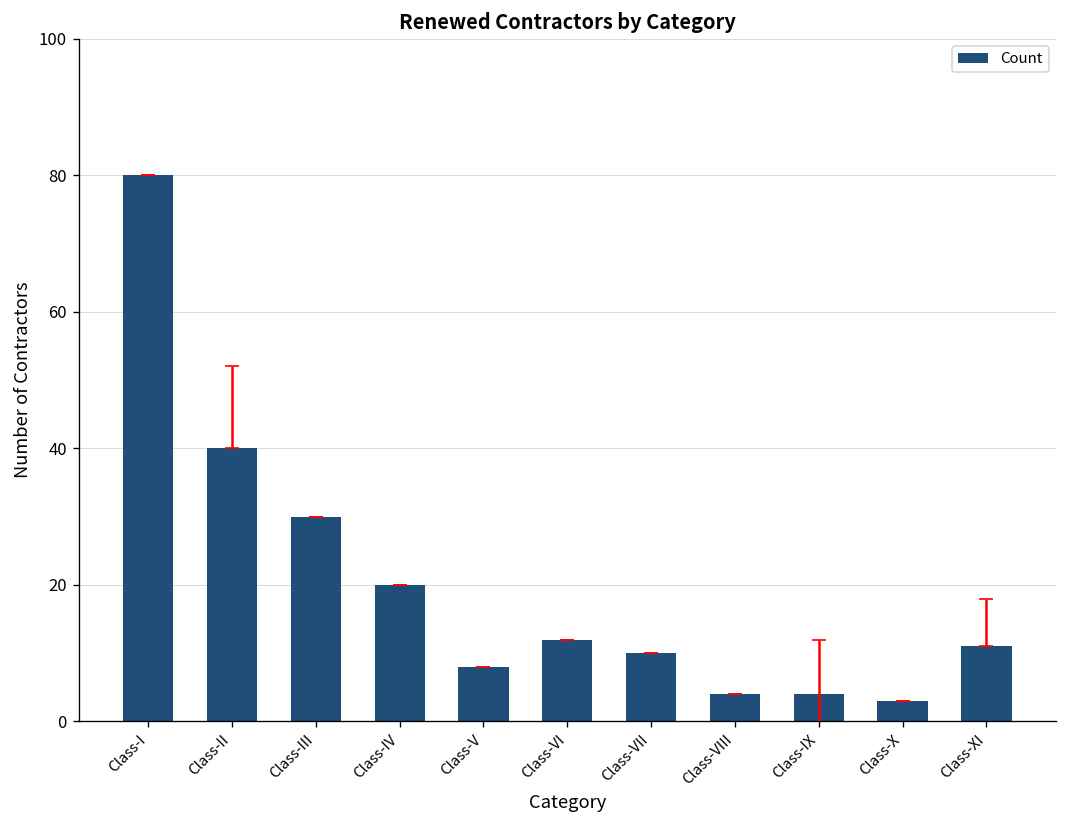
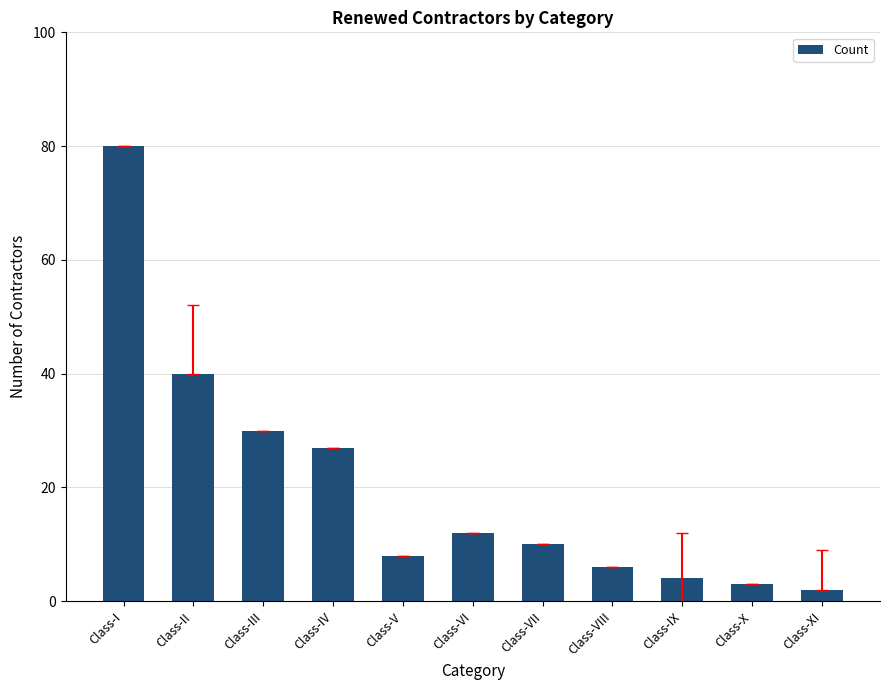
  {
    "Count": {
      "Class-I": 80,
      "Class-II": 40,
      "Class-III": 30,
-     "Class-IV": 20,
+     "Class-IV": 27,
      "Class-V": 8,
      "Class-VI": 12,
      "Class-VII": 10,
-     "Class-VIII": 4,
+     "Class-VIII": 6,
      "Class-IX": 4,
      "Class-X": 3,
-     "Class-XI": 11
+     "Class-XI": 2
    }
  }
